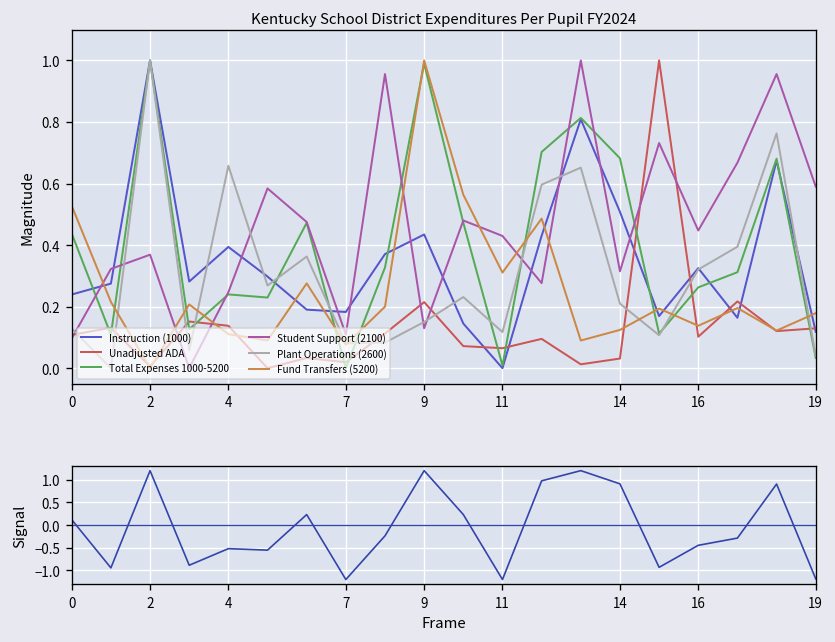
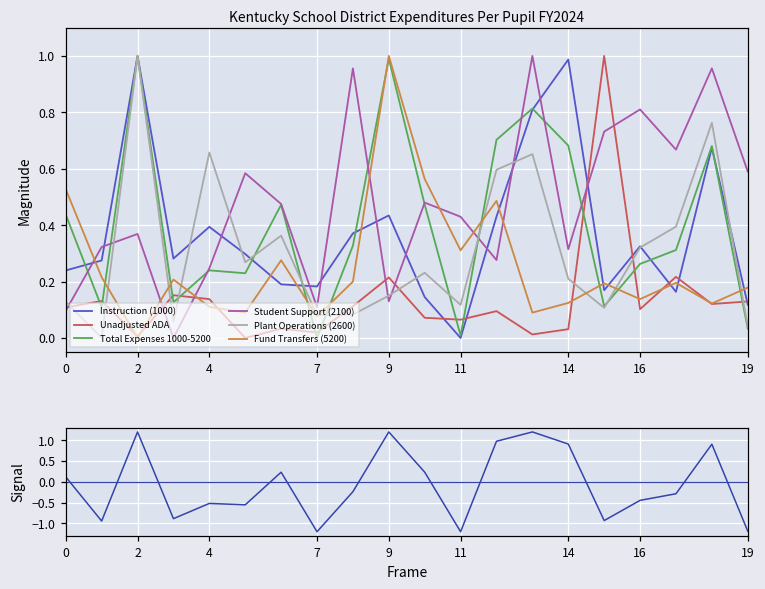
  {
    "Kentucky School District Expenditures Per Pupil FY2024": {
      "Instruction (1000)": {
        "0": 0.24,
        "4": 0.39,
        "7": 0.18,
        "9": 0.43,
-       "14": 0.51,
+       "14": 0.99,
        "19": 0.12
      },
      "Total Expenses 1000-5200": {
        "0": 0.44,
        "9": 0.99,
        "14": 0.68,
        "16": 0.26
      },
      "Student Support (2100)": {
        "0": 0.10,
        "2": 0.37,
        "9": 0.13,
        "11": 0.43,
        "14": 0.31,
-       "16": 0.45,
+       "16": 0.81,
        "19": 0.59
      },
      "Plant Operations (2600)": {
        "0": 0.13,
        "4": 0.66,
        "9": 0.15,
        "11": 0.12,
        "14": 0.21
      }
    }
  }
